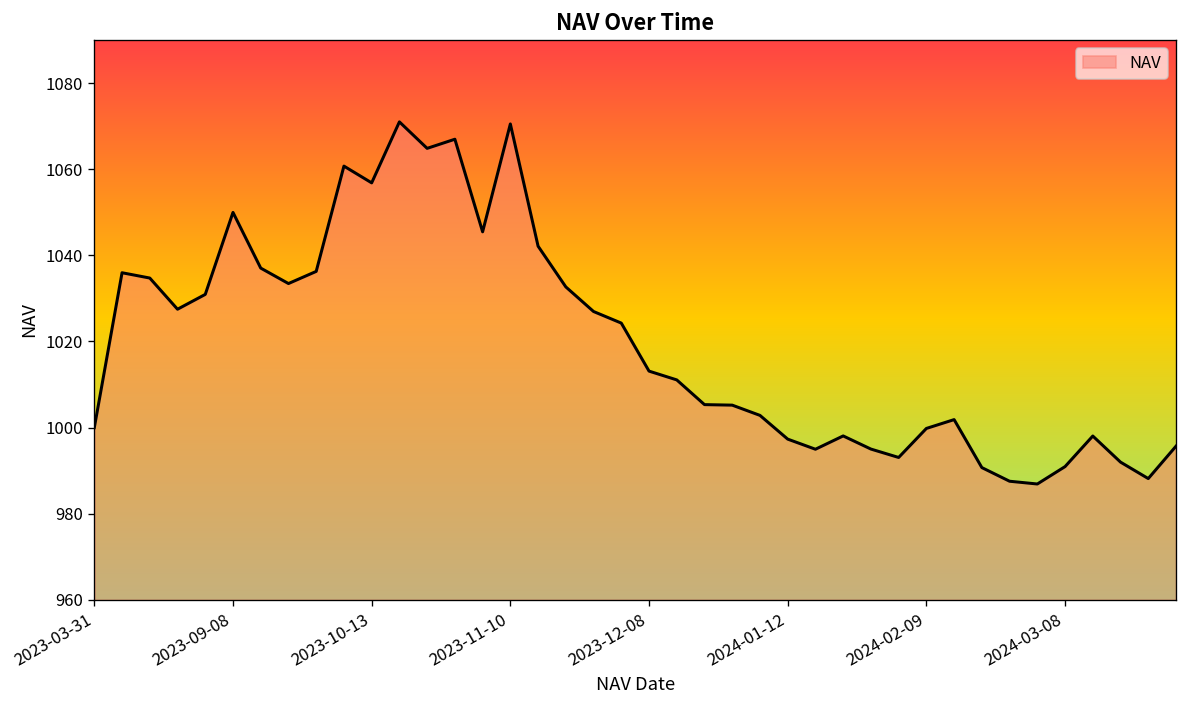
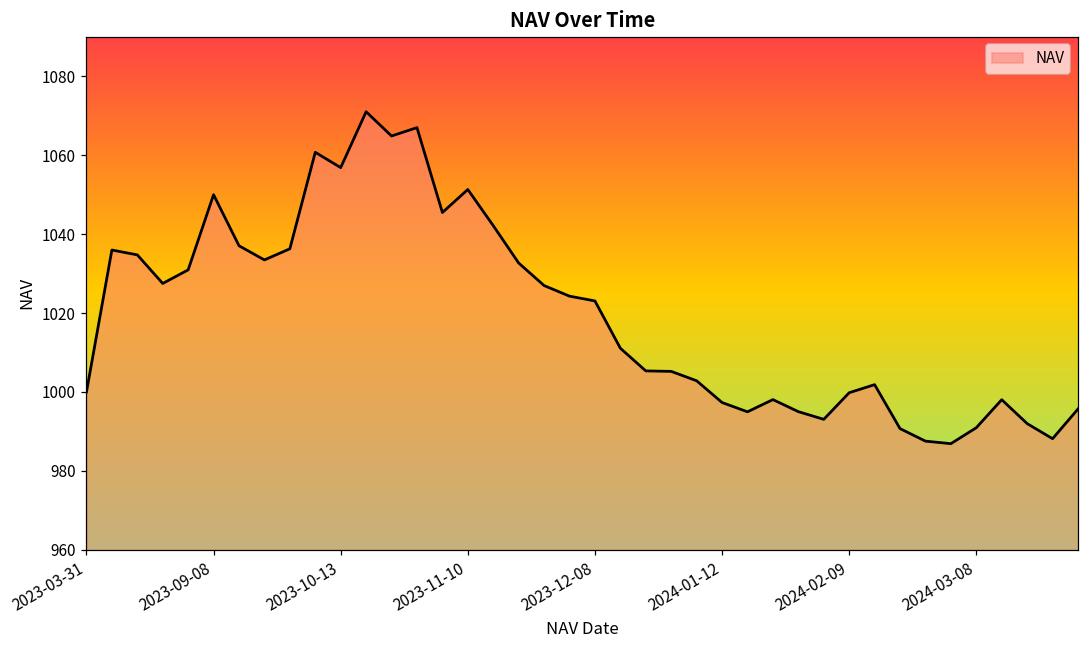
  {
    "2023-03-31": 1000,
    "2023-09-08": 1050,
    "2023-10-13": 1057,
-   "2023-11-10": 1071,
-   "2023-12-08": 1013,
+   "2023-11-10": 1051,
+   "2023-12-08": 1023,
    "2024-01-12": 997,
    "2024-02-09": 1000,
    "2024-03-08": 991
  }
